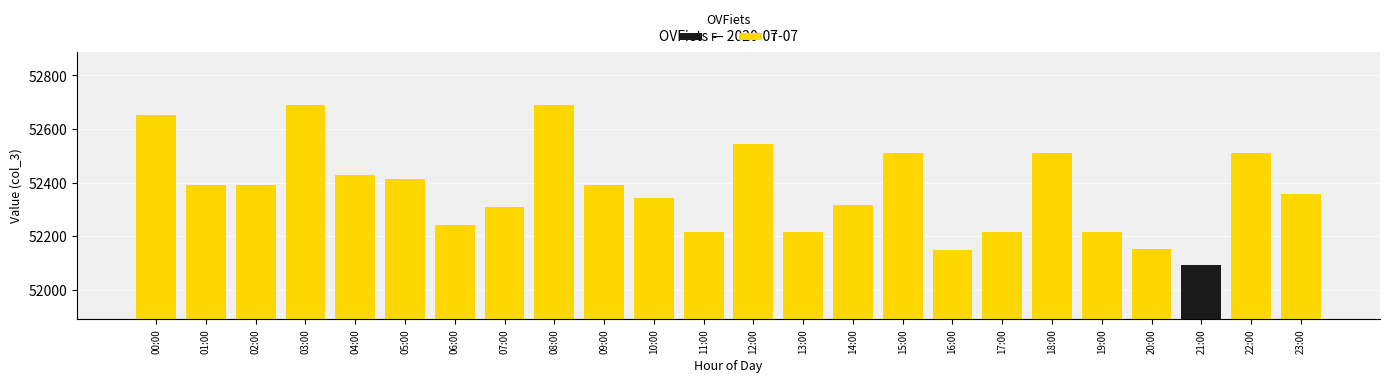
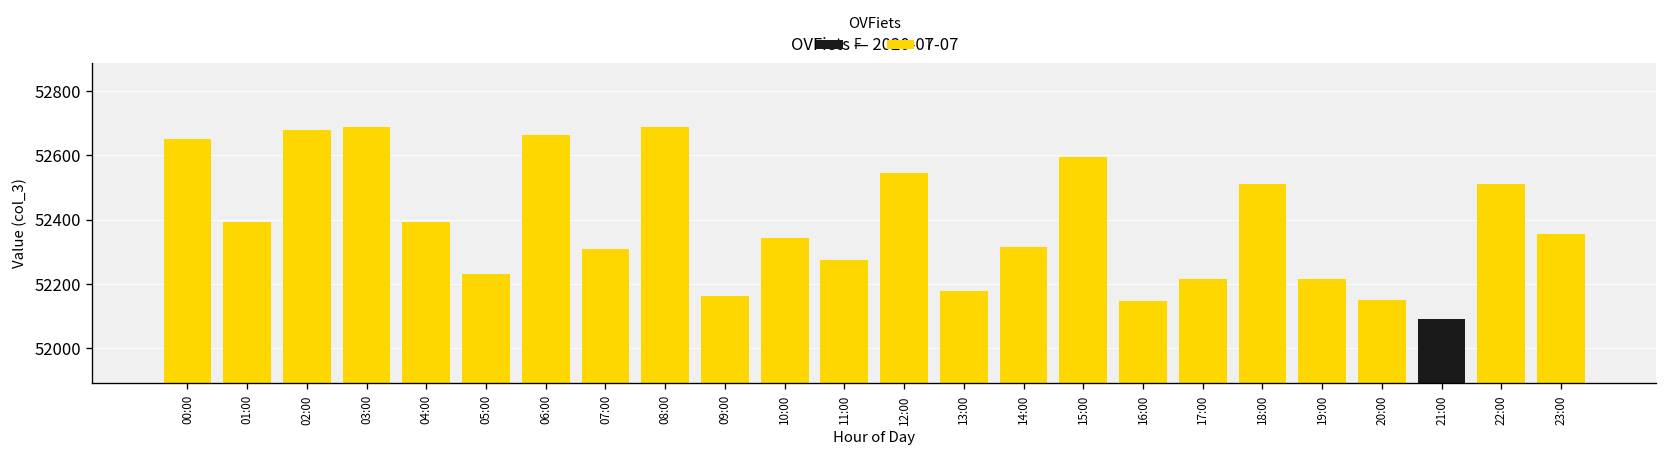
  {
    "00:00": 52650,
    "01:00": 52390,
-   "02:00": 52390,
+   "02:00": 52680,
    "03:00": 52690,
-   "04:00": 52430,
-   "05:00": 52420,
-   "06:00": 52240,
+   "04:00": 52390,
+   "05:00": 52230,
+   "06:00": 52670,
    "07:00": 52310,
    "08:00": 52690,
-   "09:00": 52390,
+   "09:00": 52160,
    "10:00": 52340,
-   "11:00": 52220,
+   "11:00": 52270,
    "12:00": 52550,
-   "13:00": 52220,
+   "13:00": 52180,
    "14:00": 52320,
-   "15:00": 52510,
+   "15:00": 52590,
    "16:00": 52150,
    "17:00": 52220,
    "18:00": 52510,
    "19:00": 52220,
    "20:00": 52150,
    "21:00": 52090,
    "22:00": 52510,
    "23:00": 52360
  }
